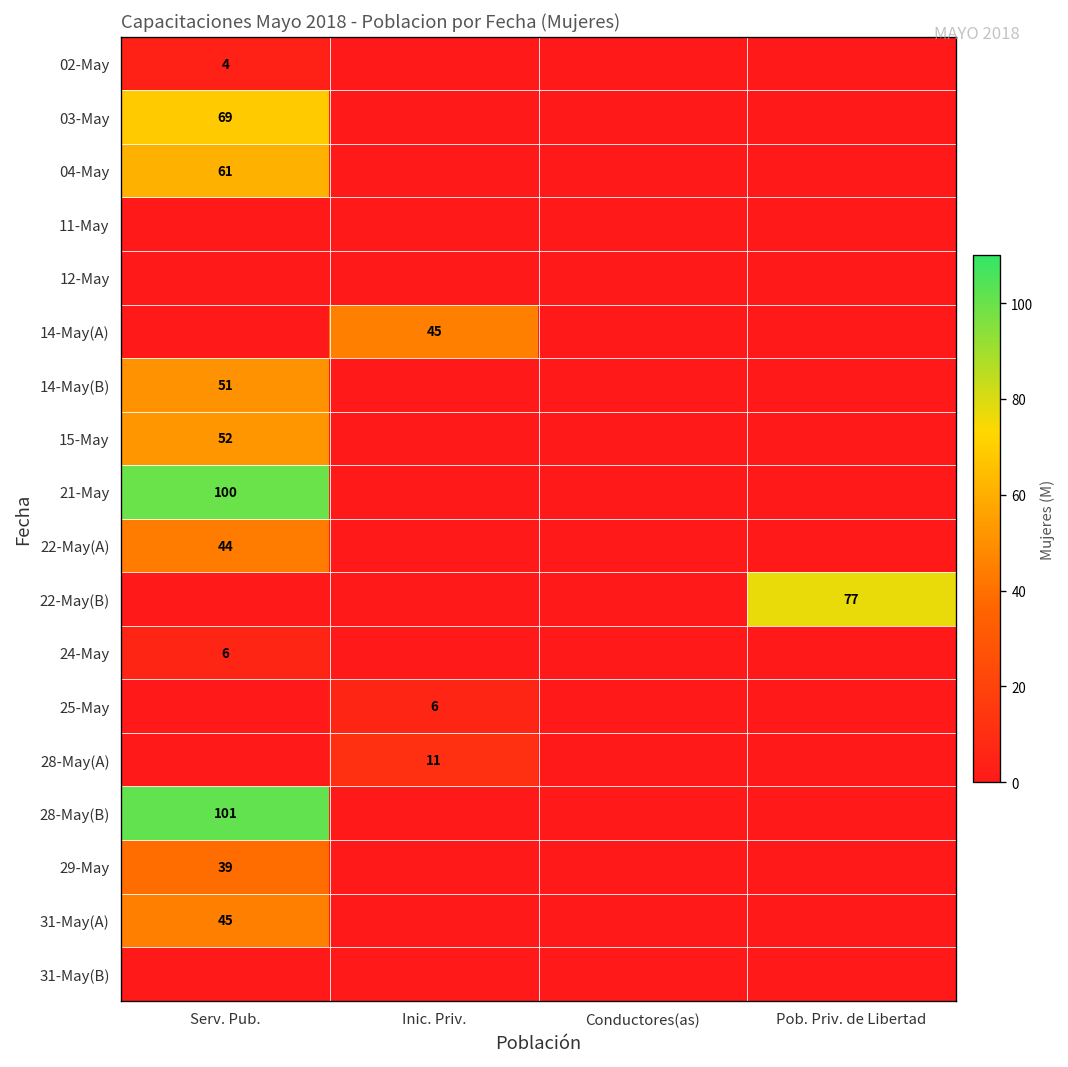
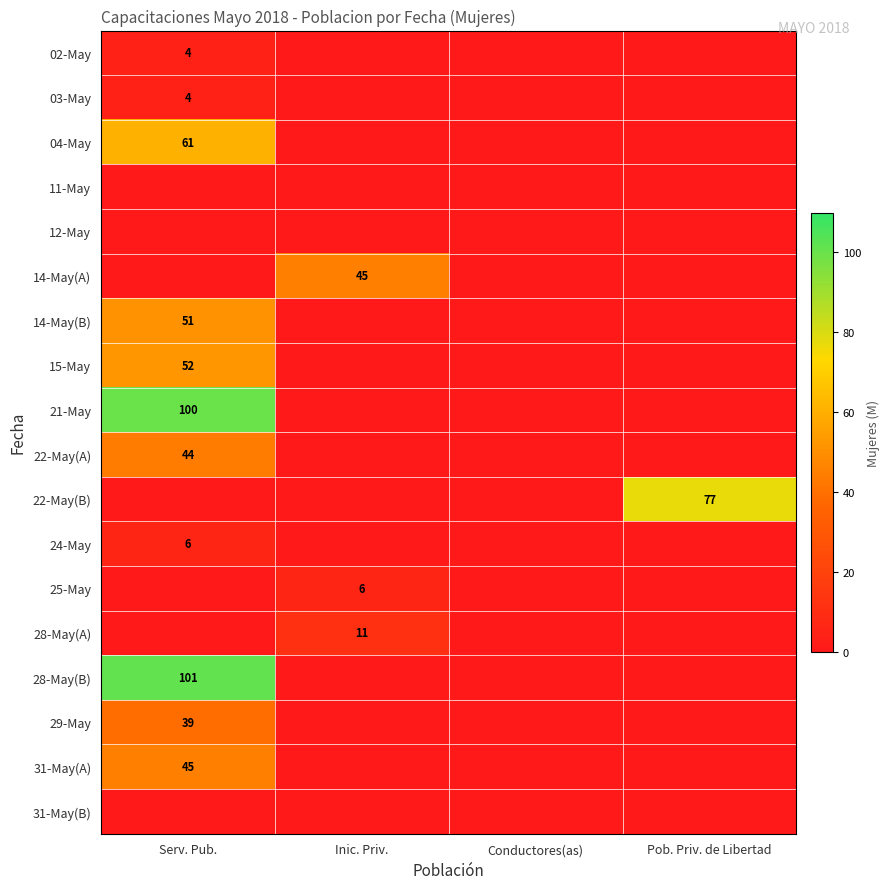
  {
    "02-May": {
      "Serv. Pub.": 4
    },
    "03-May": {
-     "Serv. Pub.": 69
+     "Serv. Pub.": 4
    },
    "04-May": {
      "Serv. Pub.": 61
    },
    "14-May(A)": {
      "Inic. Priv.": 45
    },
    "14-May(B)": {
      "Serv. Pub.": 51
    },
    "15-May": {
      "Serv. Pub.": 52
    },
    "21-May": {
      "Serv. Pub.": 100
    },
    "22-May(A)": {
      "Serv. Pub.": 44
    },
    "22-May(B)": {
      "Pob. Priv. de Libertad": 77
    },
    "24-May": {
      "Serv. Pub.": 6
    },
    "25-May": {
      "Inic. Priv.": 6
    },
    "28-May(A)": {
      "Inic. Priv.": 11
    },
    "28-May(B)": {
      "Serv. Pub.": 101
    },
    "29-May": {
      "Serv. Pub.": 39
    },
    "31-May(A)": {
      "Serv. Pub.": 45
    }
  }
